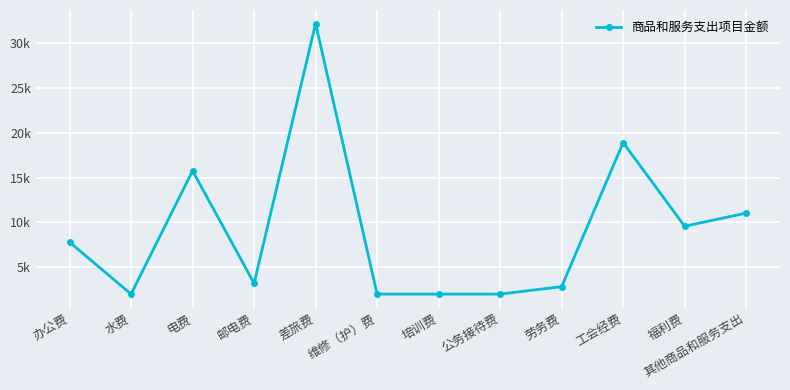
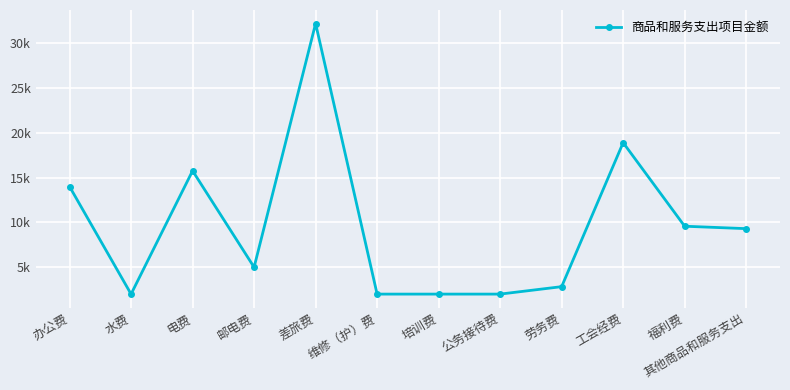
  {
-   "办公费": 8000,
+   "办公费": 14000,
    "水费": 2000,
    "电费": 16000,
-   "邮电费": 3000,
+   "邮电费": 5000,
    "差旅费": 32000,
    "维修（护）费": 2000,
    "培训费": 2000,
    "公务接待费": 2000,
    "劳务费": 3000,
    "工会经费": 19000,
    "福利费": 10000,
-   "其他商品和服务支出": 11000
+   "其他商品和服务支出": 9000
  }
